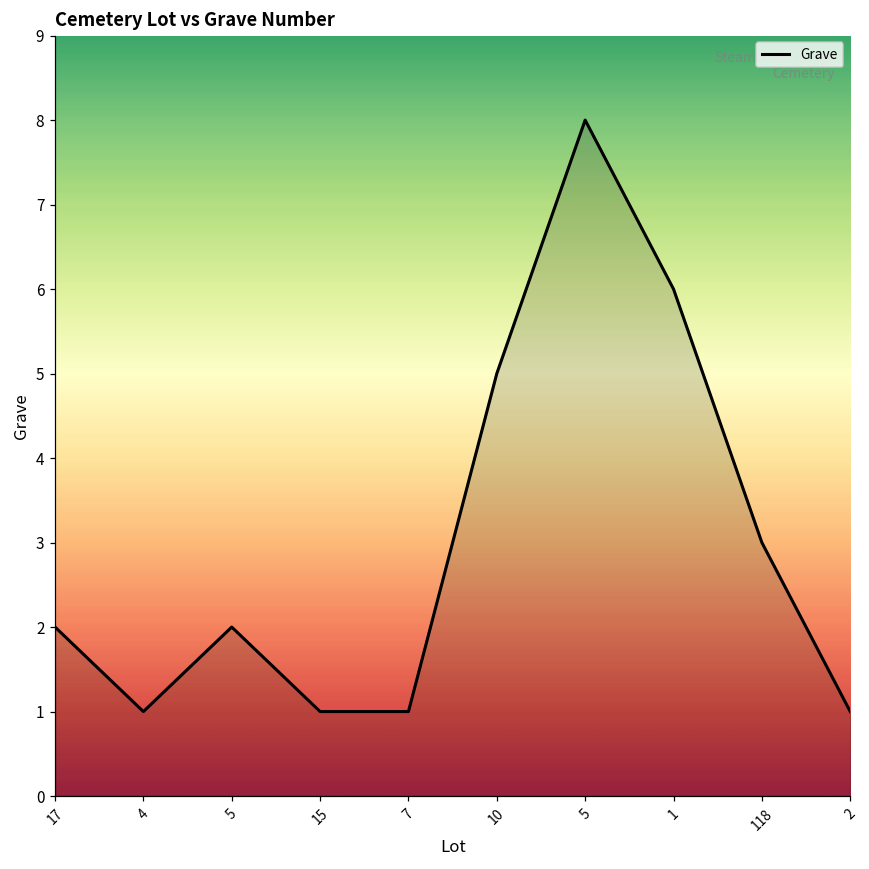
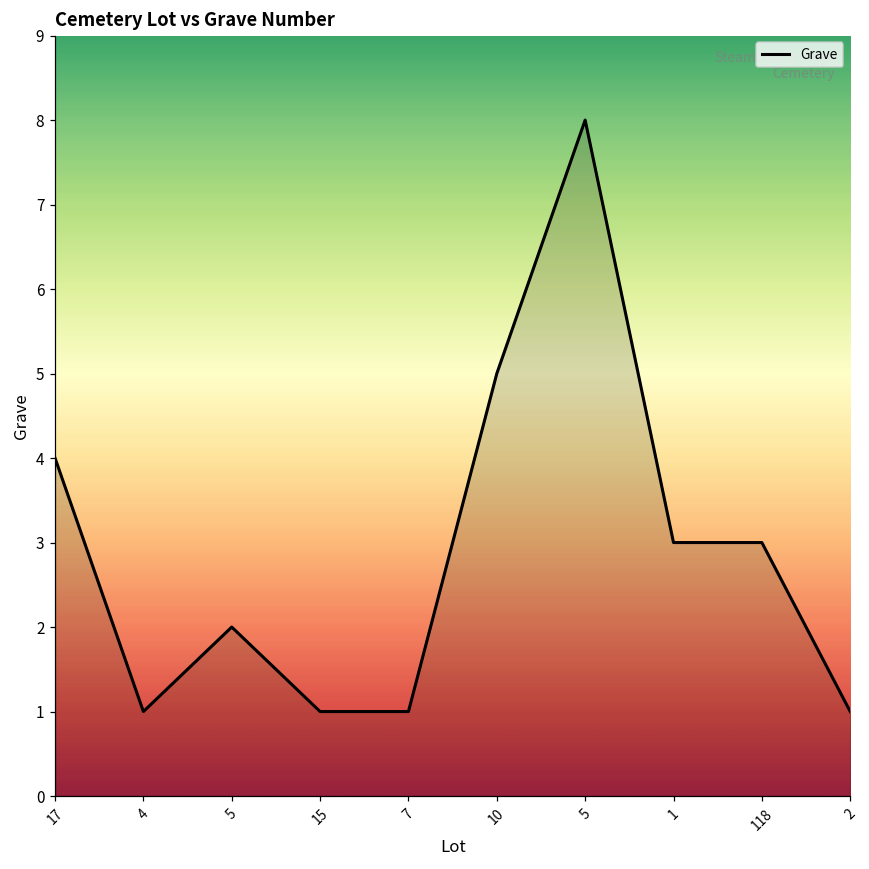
  {
-   "17": 2,
+   "17": 4,
    "4": 1,
    "15": 1,
    "7": 1,
    "10": 5,
-   "1": 6,
+   "1": 3,
    "118": 3,
    "2": 1
  }
